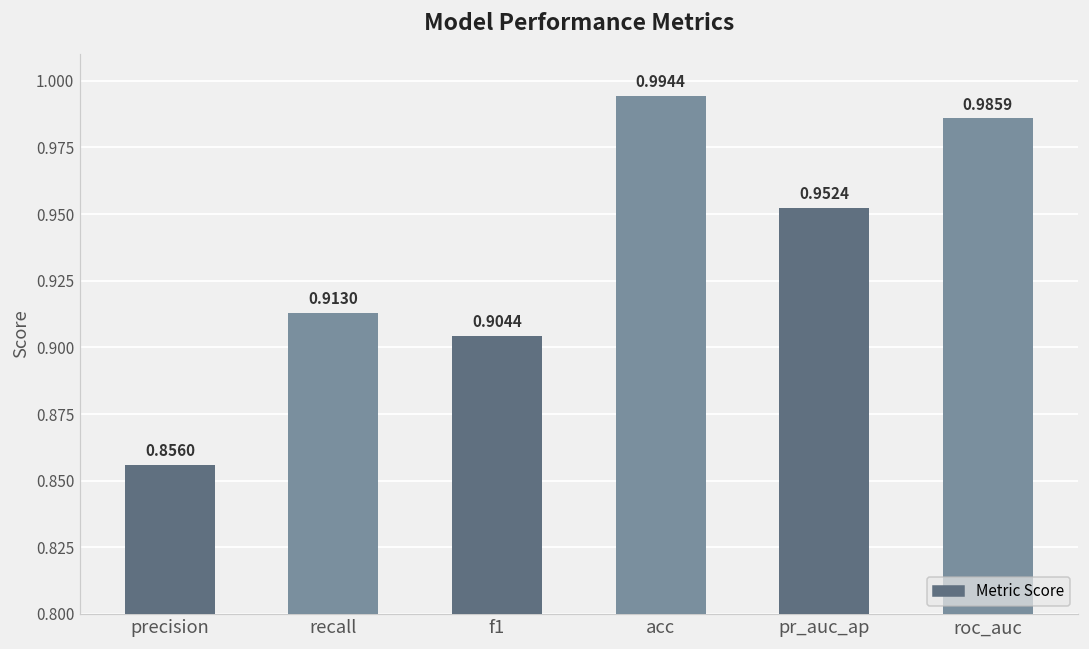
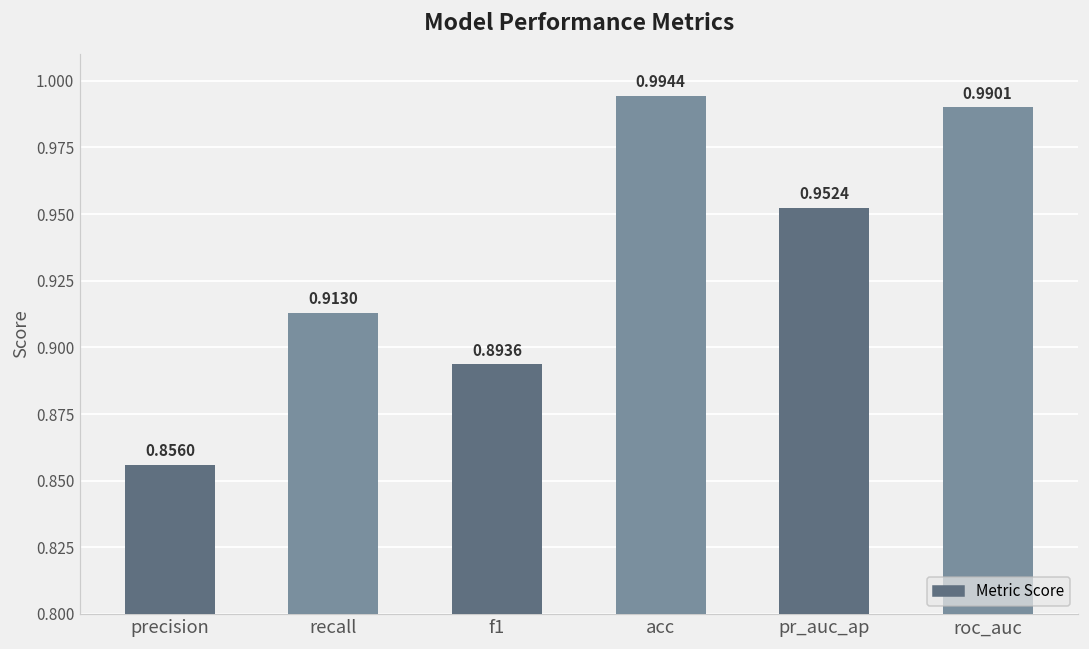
  {
    "precision": 0.8560,
    "recall": 0.9130,
-   "f1": 0.9044,
+   "f1": 0.8936,
    "acc": 0.9944,
    "pr_auc_ap": 0.9524,
-   "roc_auc": 0.9859
+   "roc_auc": 0.9901
  }
